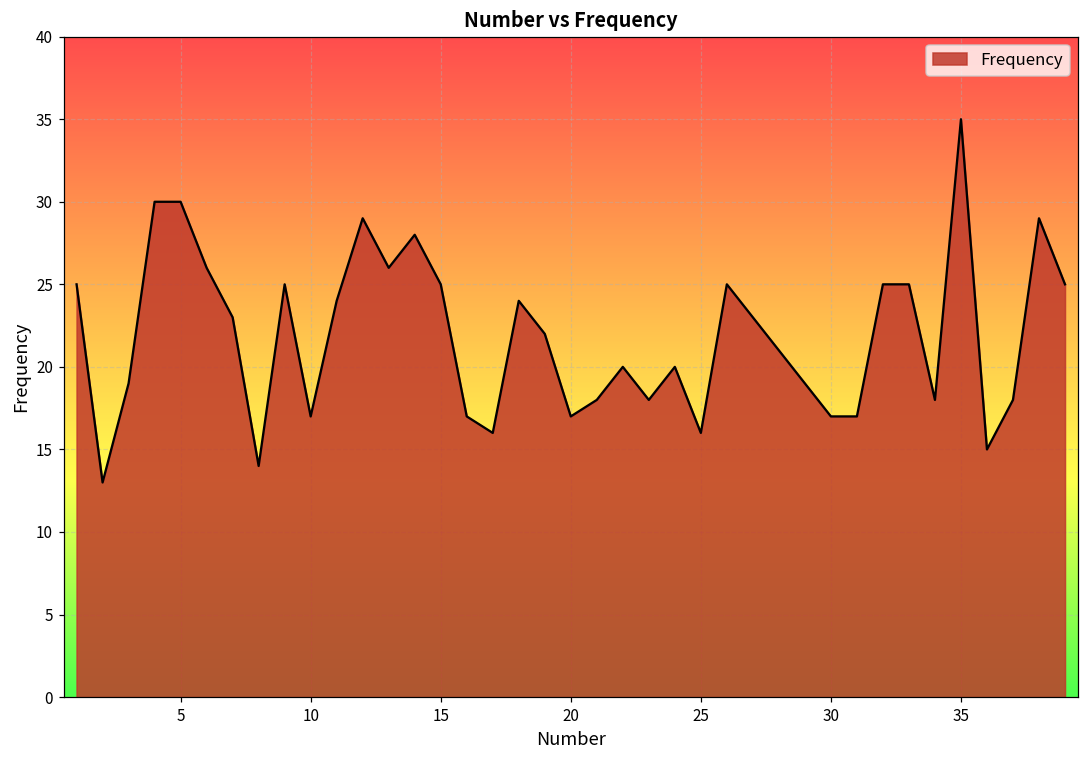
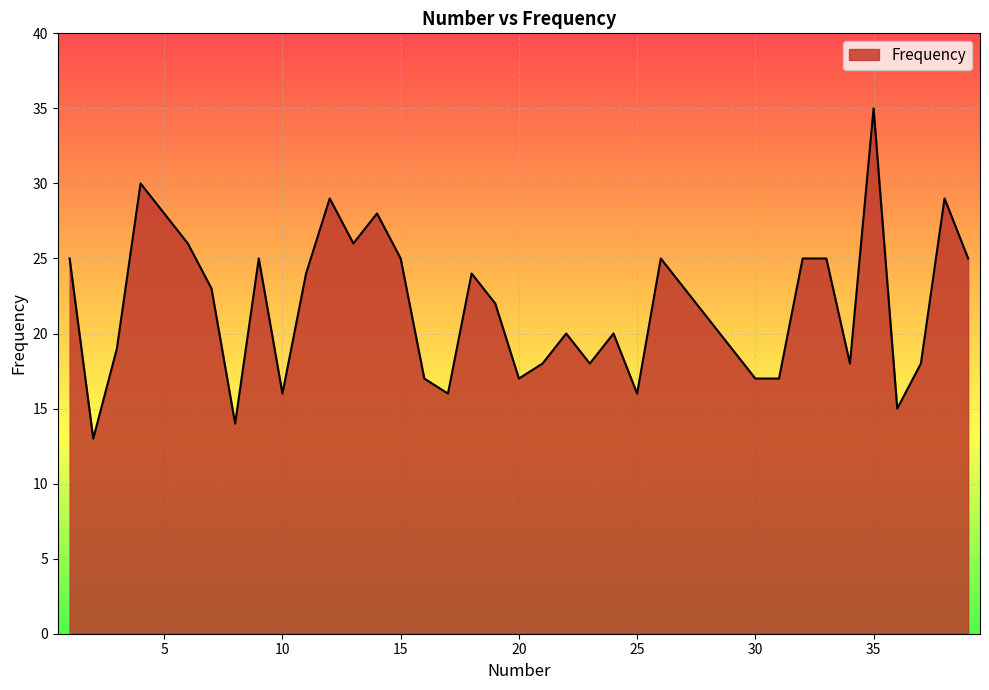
  {
-   "5": 30,
-   "10": 17,
+   "5": 28,
+   "10": 16,
    "15": 25,
    "20": 17,
    "25": 16,
    "30": 17,
    "35": 35
  }
